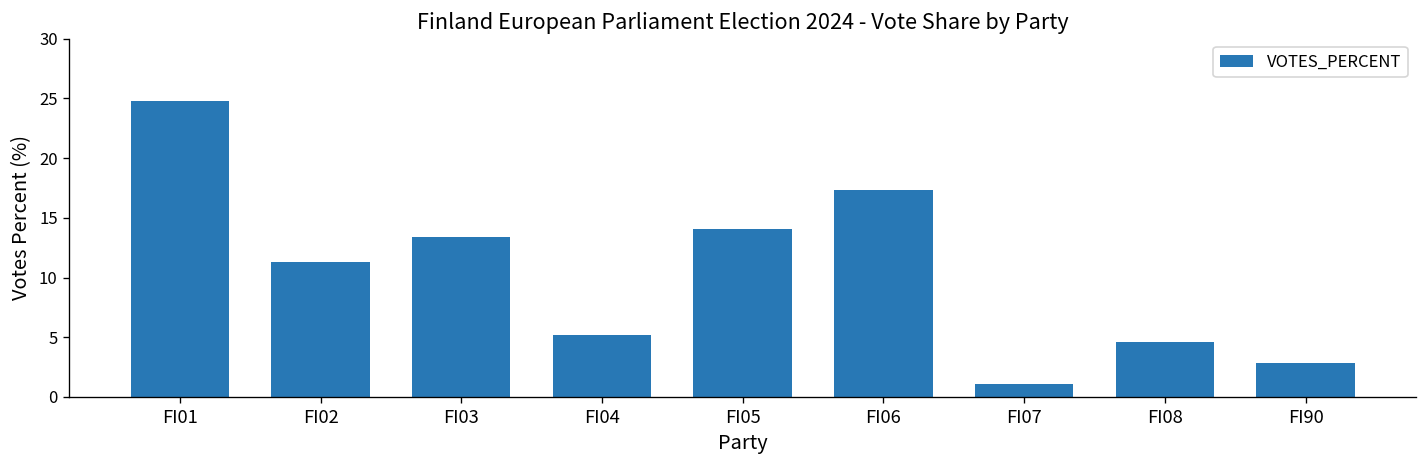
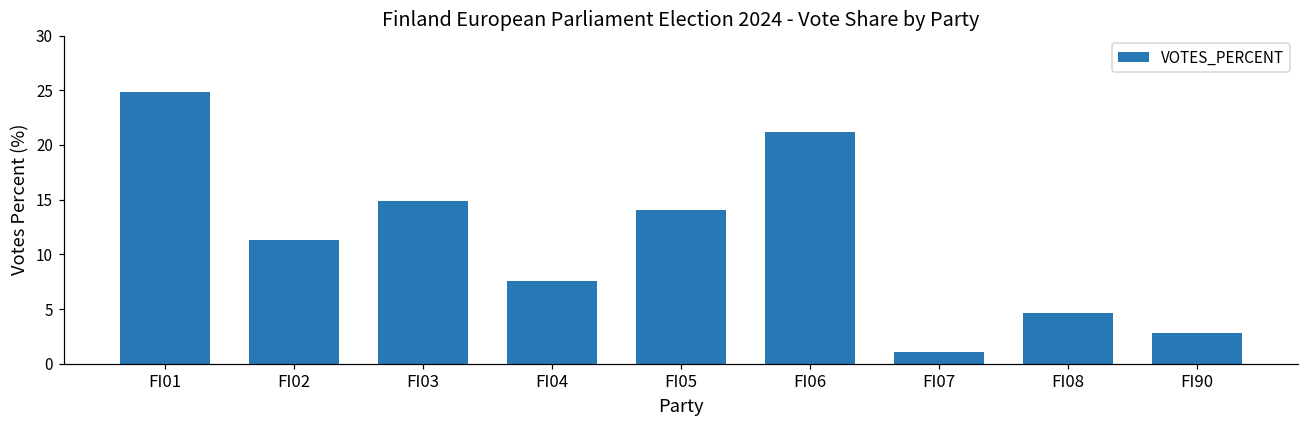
  {
    "FI01": 25,
    "FI02": 11,
-   "FI03": 13,
-   "FI04": 5,
+   "FI03": 15,
+   "FI04": 8,
    "FI05": 14,
-   "FI06": 17,
+   "FI06": 21,
    "FI07": 1,
    "FI08": 5,
    "FI90": 3
  }
